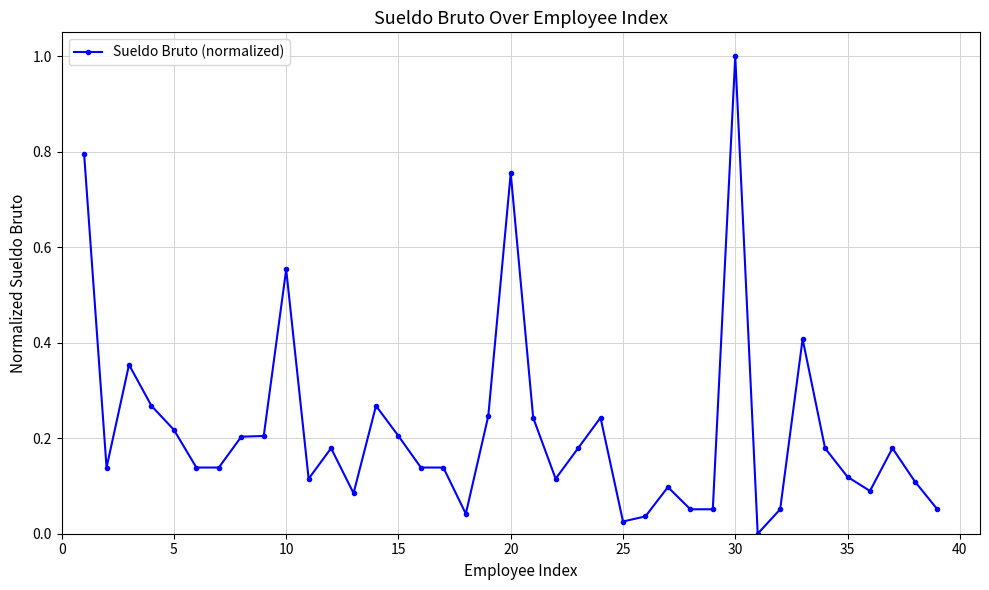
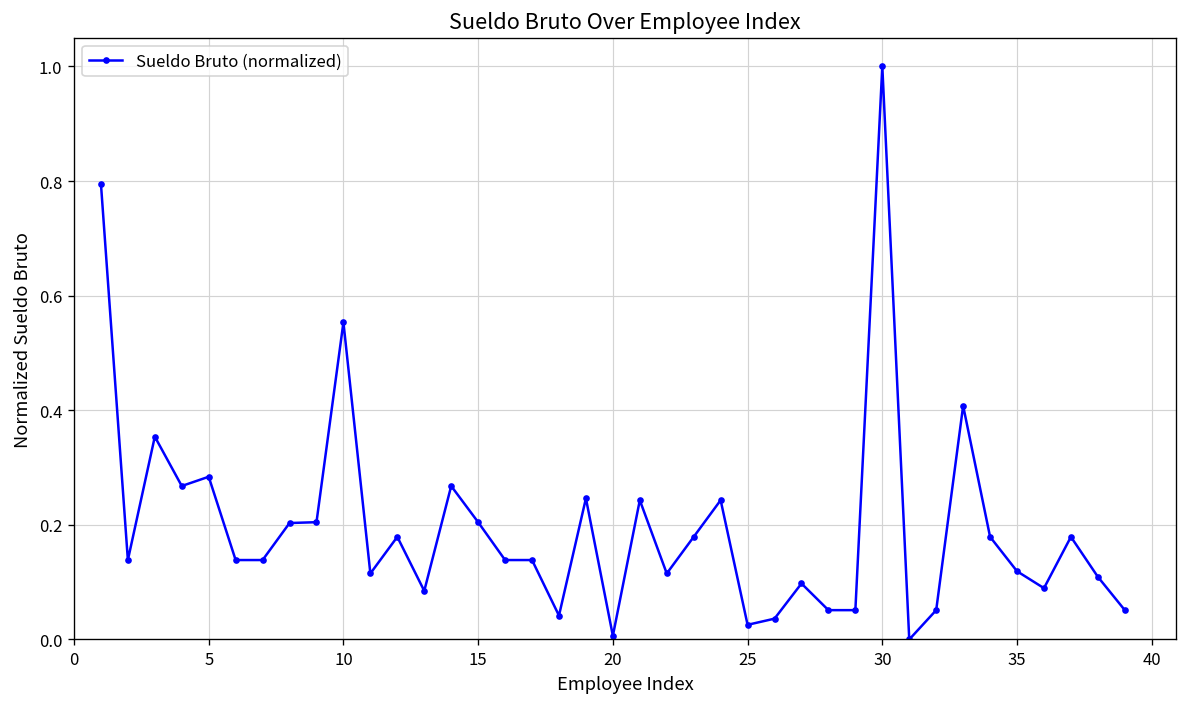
  {
-   "5": 0.22,
+   "5": 0.28,
    "10": 0.55,
    "15": 0.20,
-   "20": 0.75,
+   "20": 0.01,
    "25": 0.03,
    "30": 1.00,
    "35": 0.12
  }
